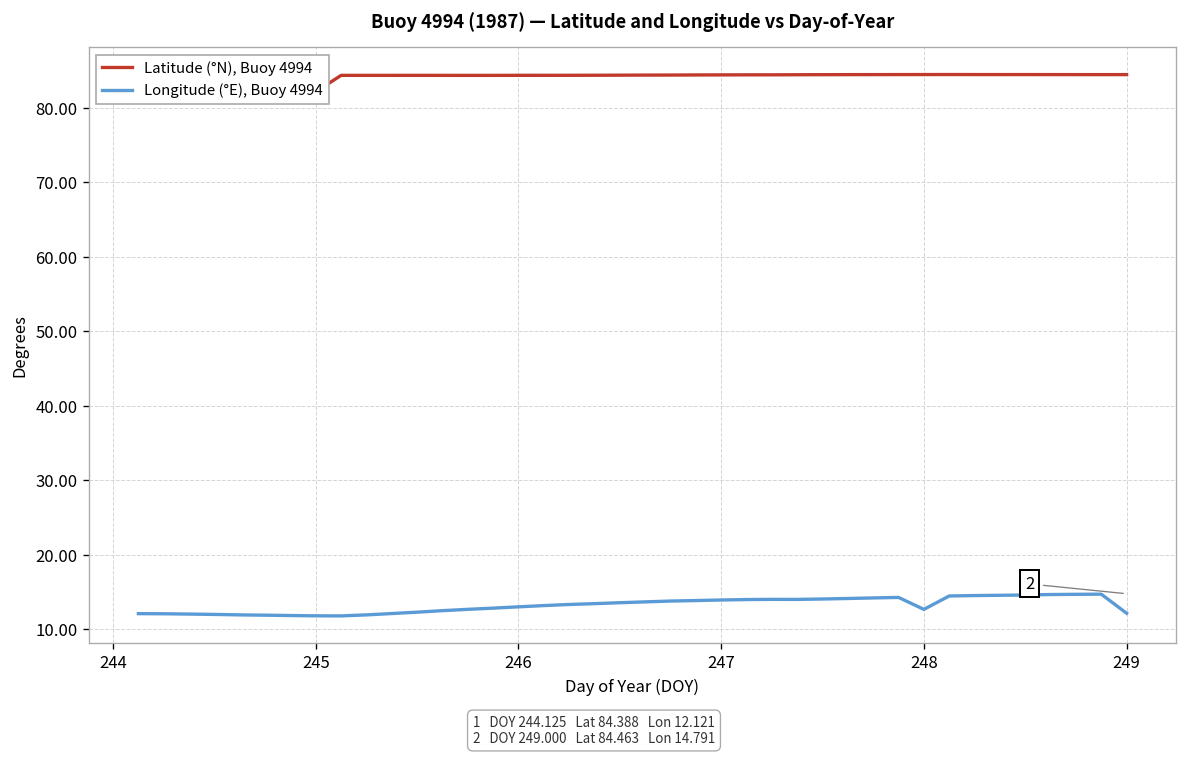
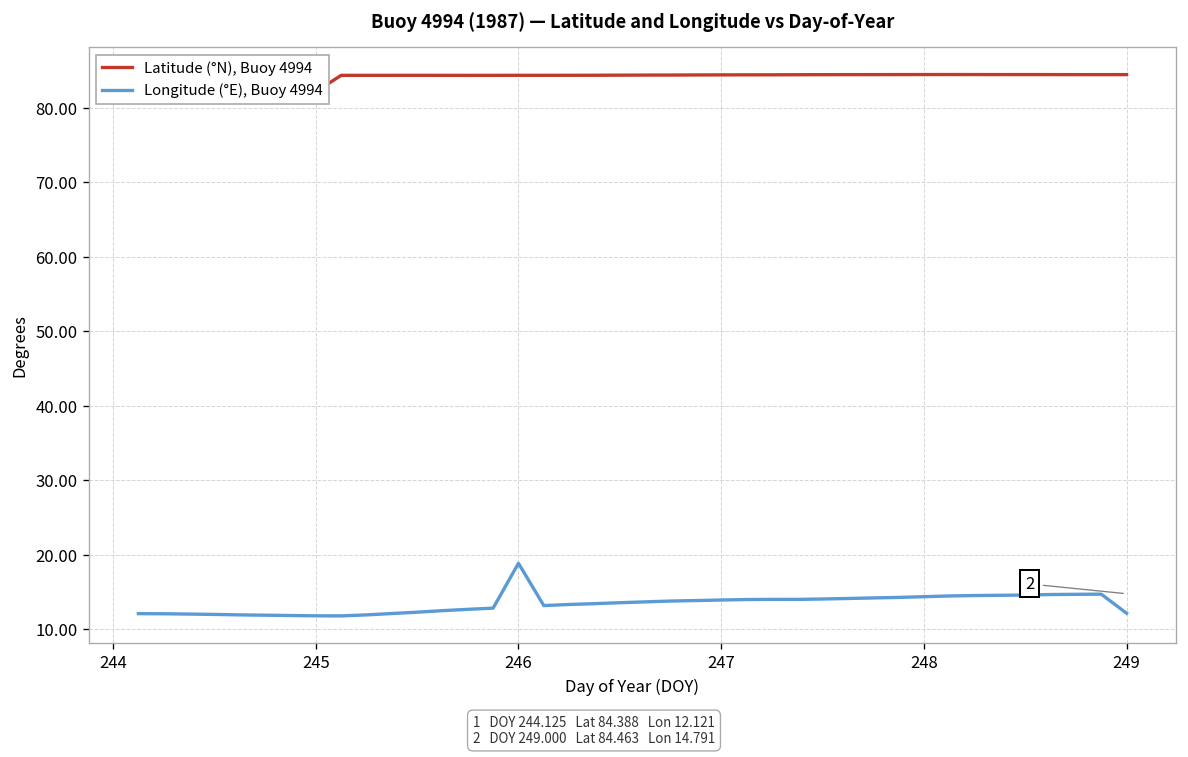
  {
    "Latitude (°N), Buoy 4994": {
      "246": 84,
      "247": 84,
      "248": 84,
      "249": 84
    },
    "Longitude (°E), Buoy 4994": {
      "245": 12,
-     "246": 13,
+     "246": 19,
      "247": 14,
-     "248": 13,
+     "248": 14,
      "249": 12
    }
  }
